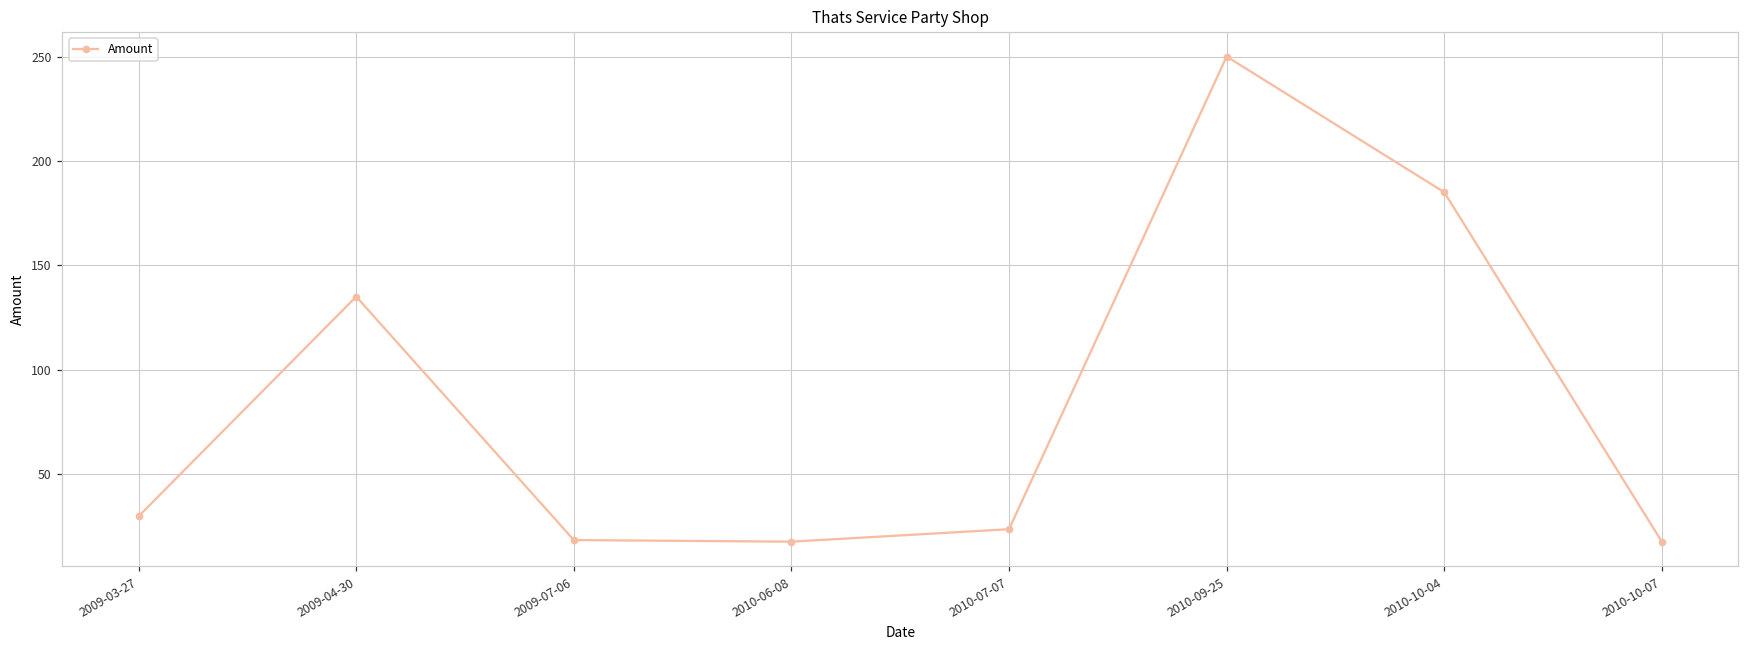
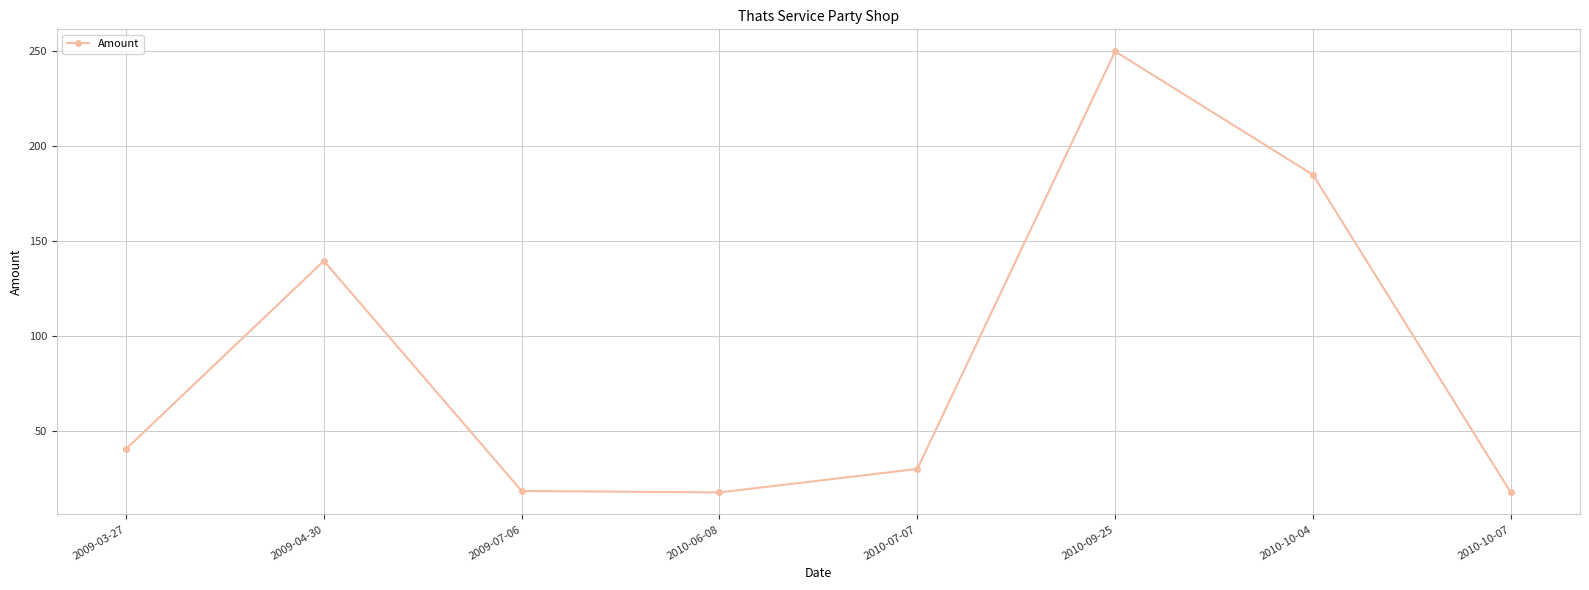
  {
-   "2009-03-27": 30,
-   "2009-04-30": 135,
+   "2009-03-27": 41,
+   "2009-04-30": 140,
    "2009-07-06": 18,
    "2010-06-08": 18,
-   "2010-07-07": 24,
+   "2010-07-07": 30,
    "2010-09-25": 250,
    "2010-10-04": 185,
    "2010-10-07": 18
  }
